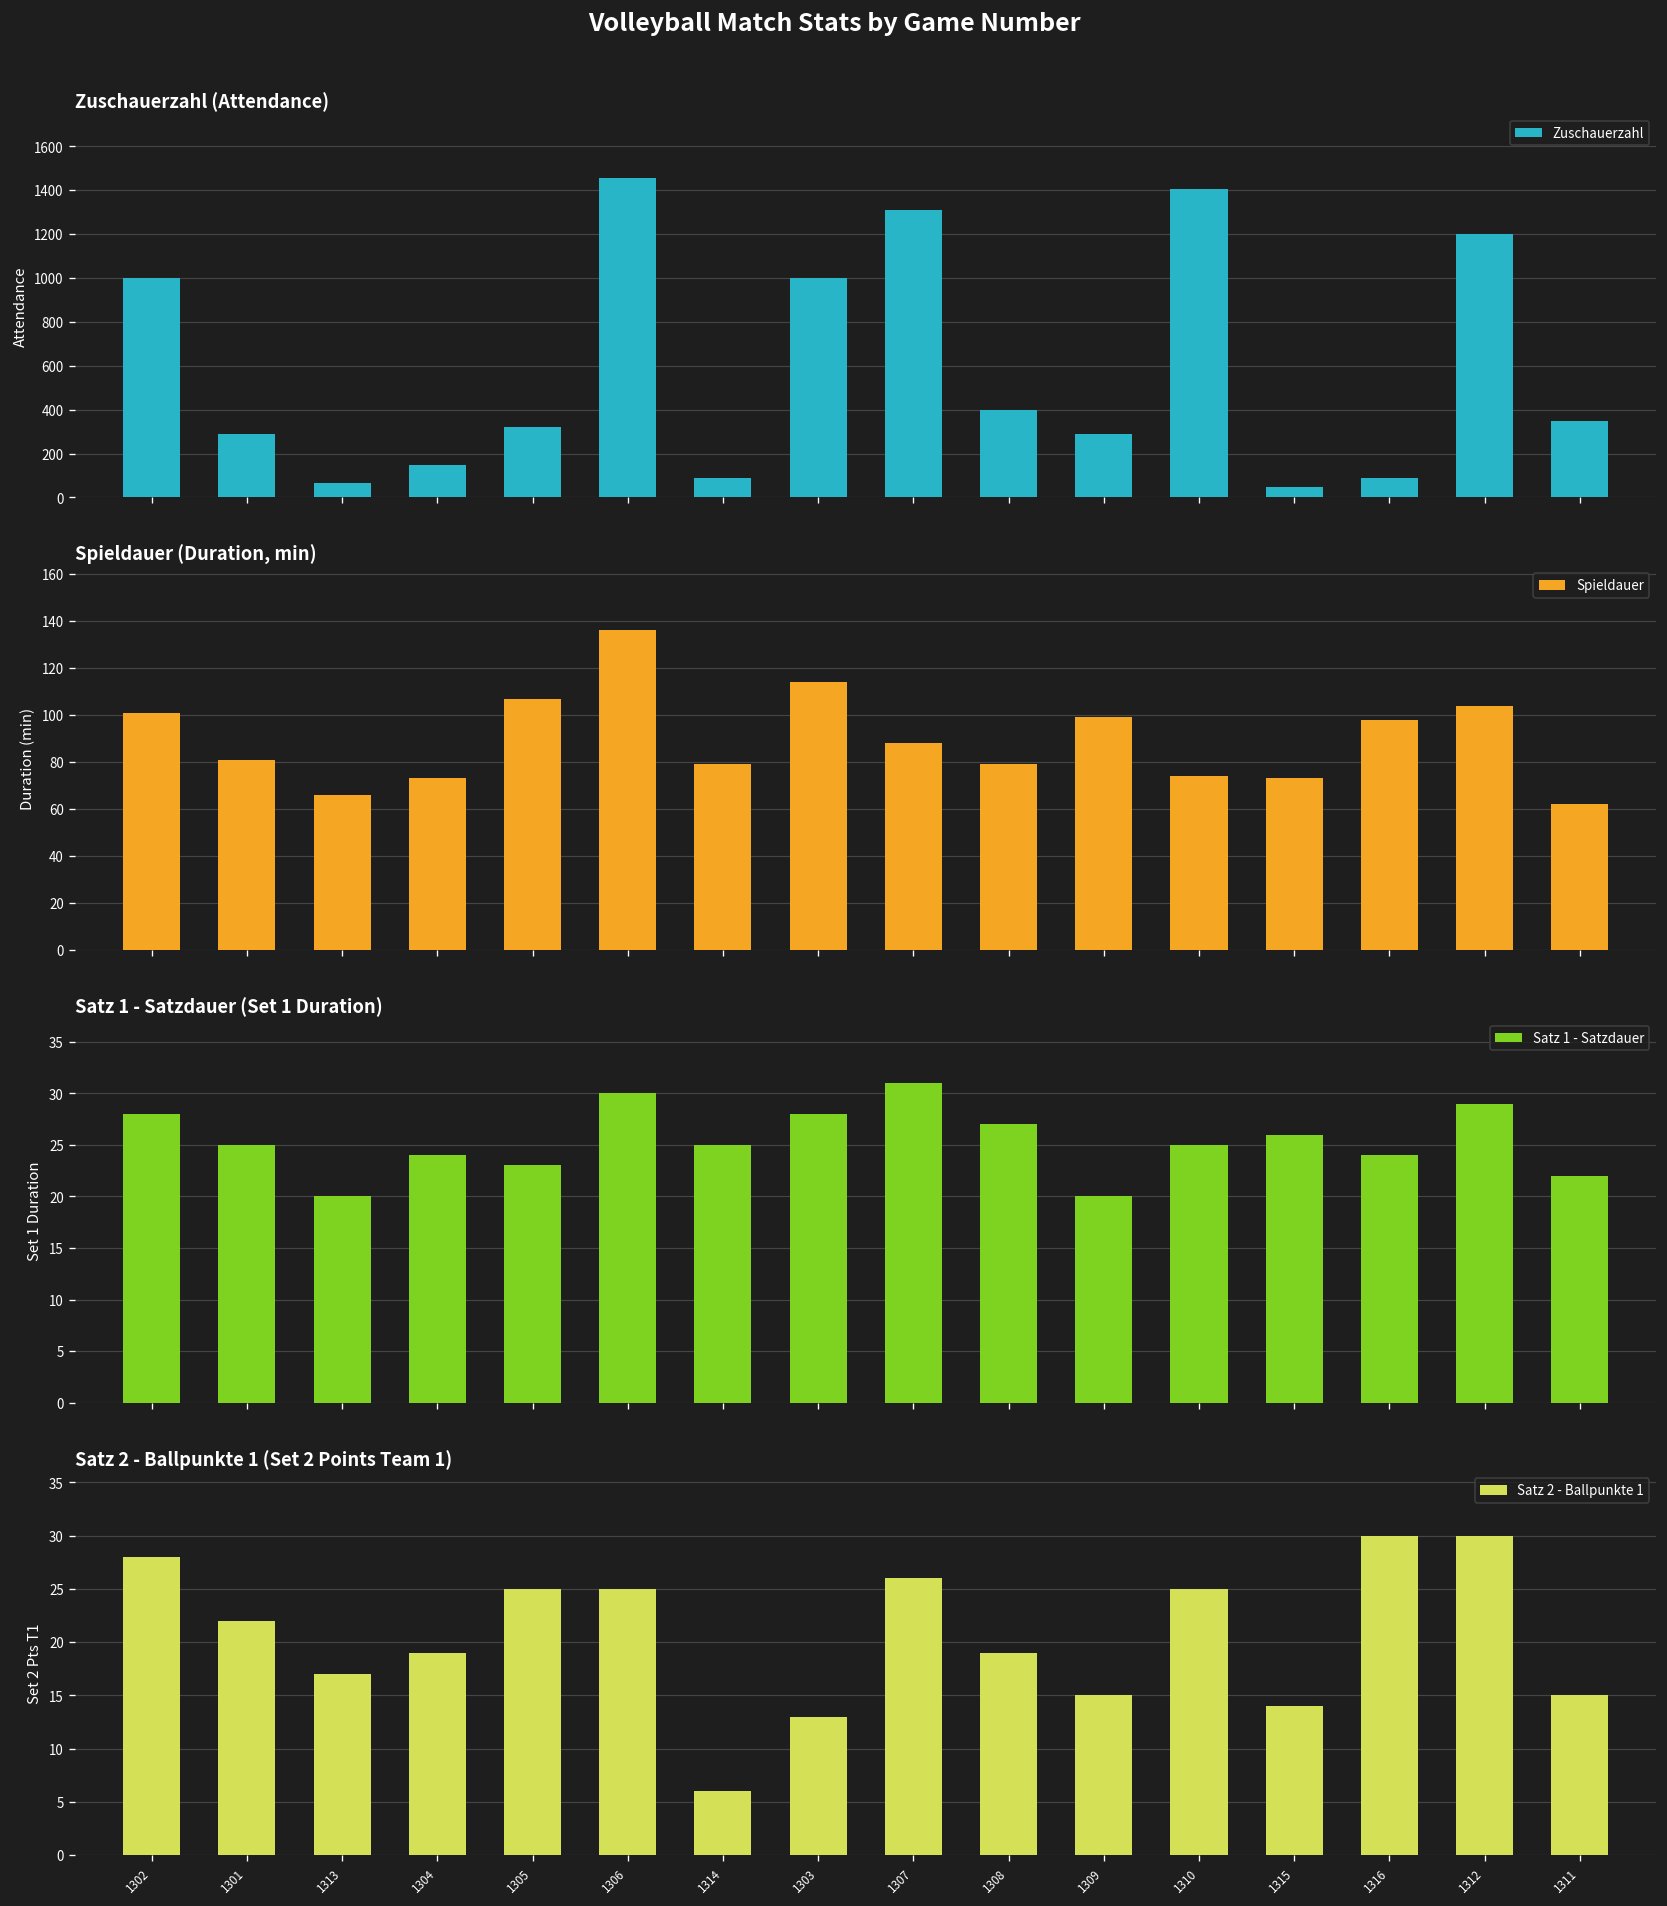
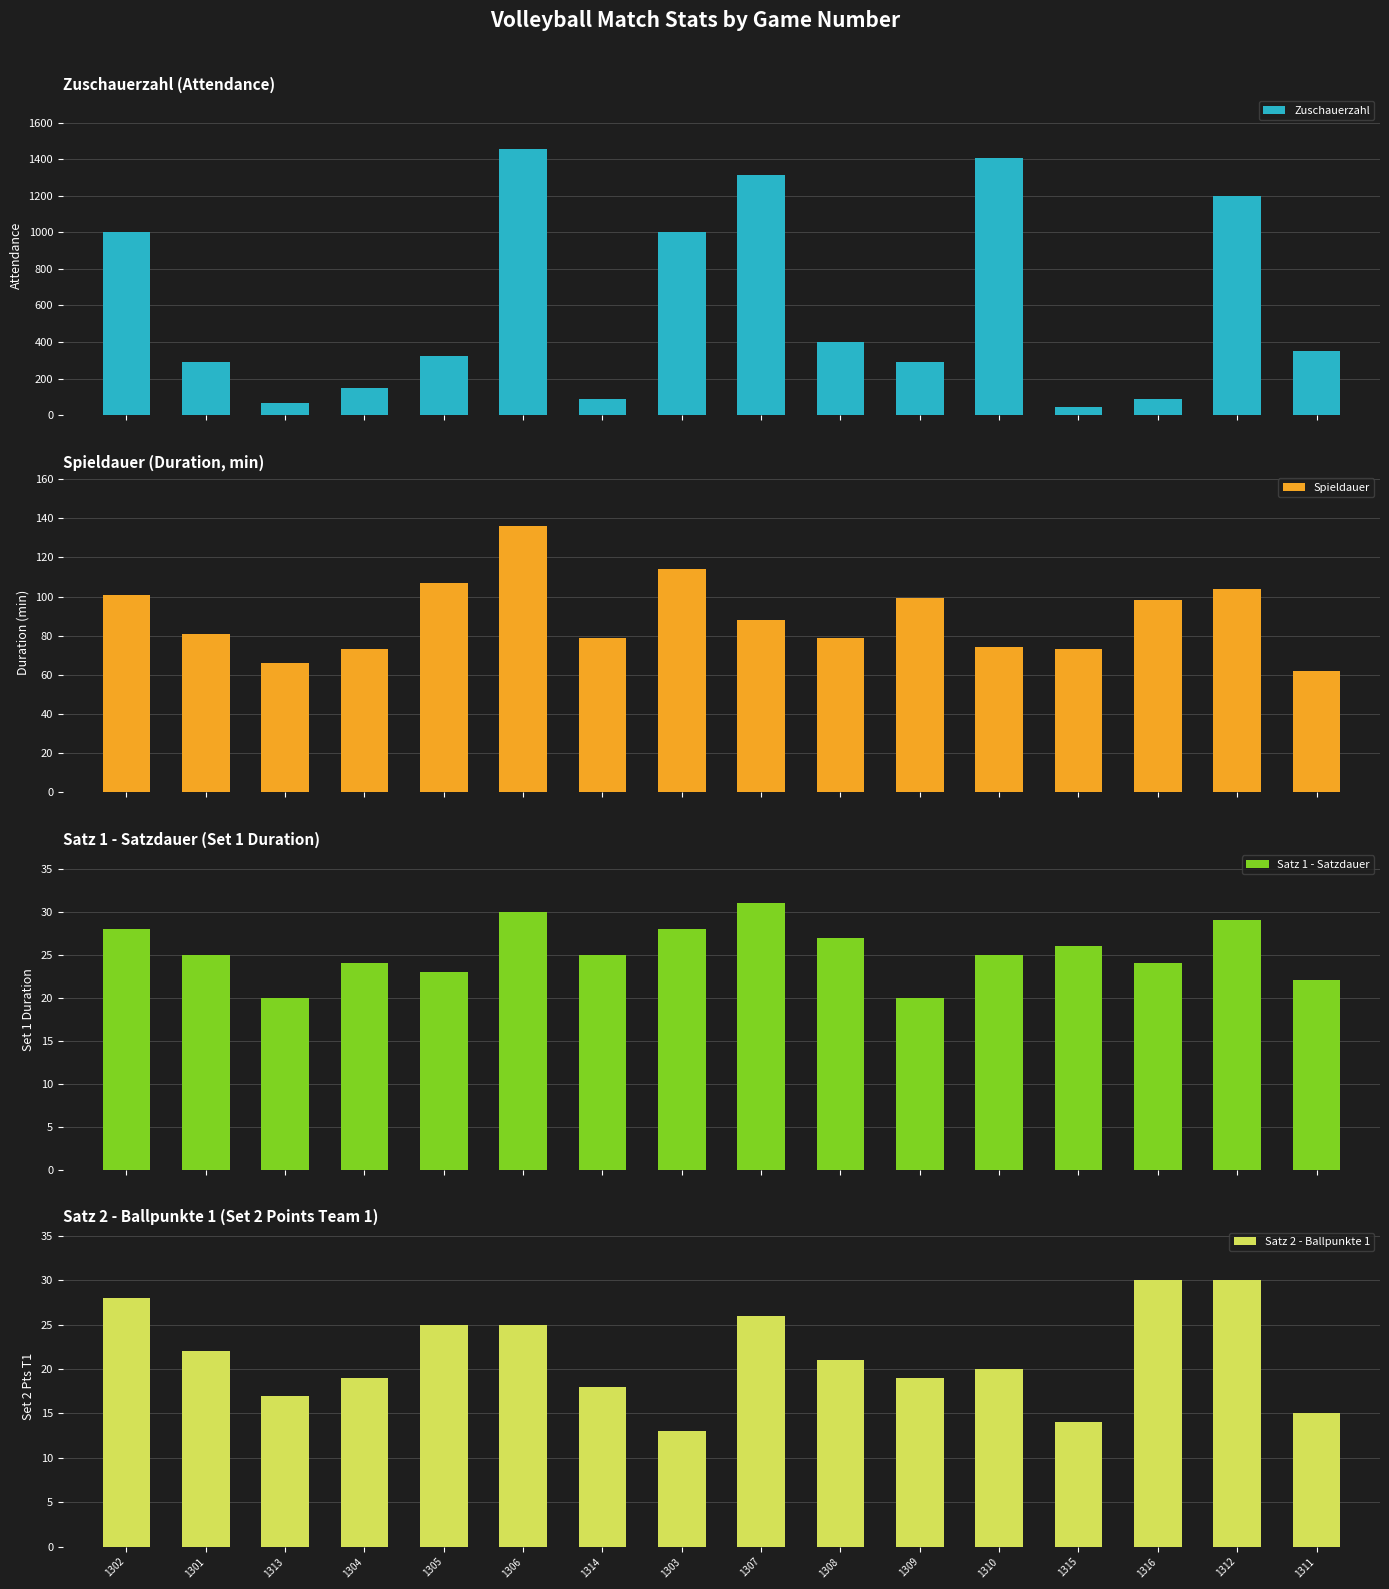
  {
    "Satz 2 - Ballpunkte 1 (Set 2 Points Team 1)": {
      "1302": 28,
      "1301": 22,
      "1313": 17,
      "1304": 19,
      "1305": 25,
      "1306": 25,
-     "1314": 6,
+     "1314": 18,
      "1303": 13,
      "1307": 26,
-     "1308": 19,
-     "1309": 15,
-     "1310": 25,
+     "1308": 21,
+     "1309": 19,
+     "1310": 20,
      "1315": 14,
      "1316": 30,
      "1312": 30,
      "1311": 15
    }
  }
